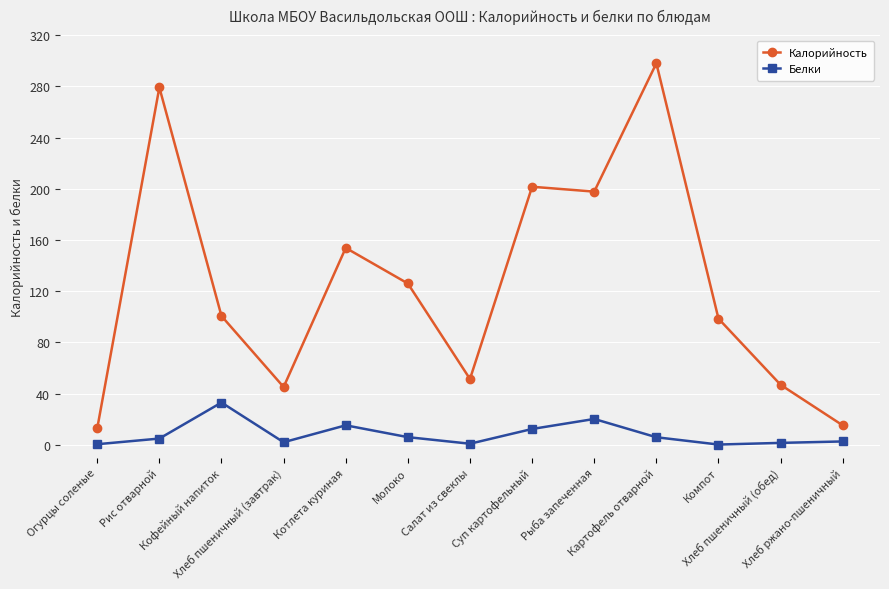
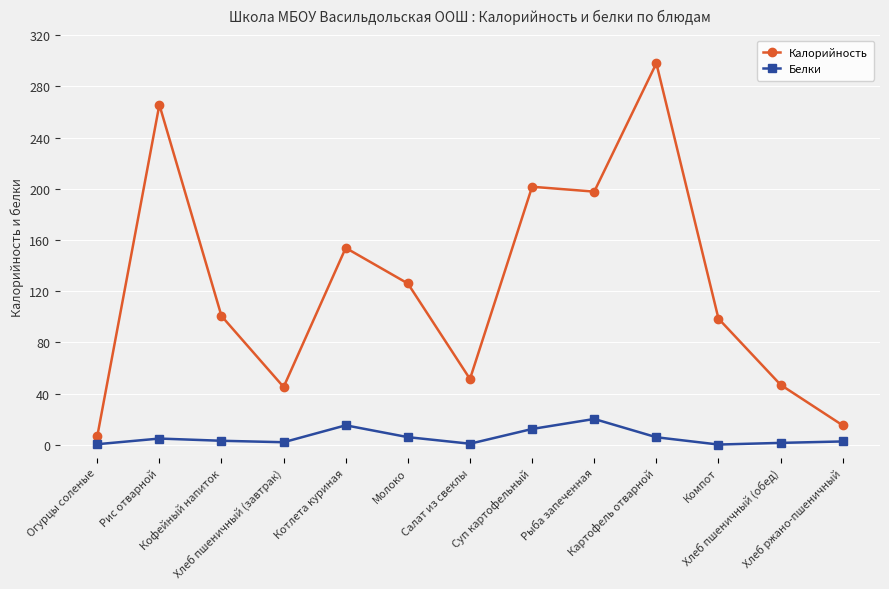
  {
    "Калорийность": {
-     "Огурцы соленые": 13,
-     "Рис отварной": 279,
+     "Огурцы соленые": 7,
+     "Рис отварной": 266,
      "Кофейный напиток": 101,
      "Хлеб пшеничный (завтрак)": 45,
      "Котлета куриная": 154,
      "Молоко": 126,
      "Салат из свеклы": 51,
      "Суп картофельный": 202,
      "Рыба запеченная": 198,
      "Картофель отварной": 298,
      "Компот": 99,
      "Хлеб пшеничный (обед)": 47,
      "Хлеб ржано-пшеничный": 15
    },
    "Белки": {
      "Огурцы соленые": 0,
      "Рис отварной": 5,
-     "Кофейный напиток": 33,
+     "Кофейный напиток": 3,
      "Хлеб пшеничный (завтрак)": 2,
      "Котлета куриная": 15,
      "Молоко": 6,
      "Салат из свеклы": 1,
      "Суп картофельный": 12,
      "Рыба запеченная": 20,
      "Картофель отварной": 6,
      "Компот": 0,
      "Хлеб пшеничный (обед)": 2,
      "Хлеб ржано-пшеничный": 3
    }
  }
